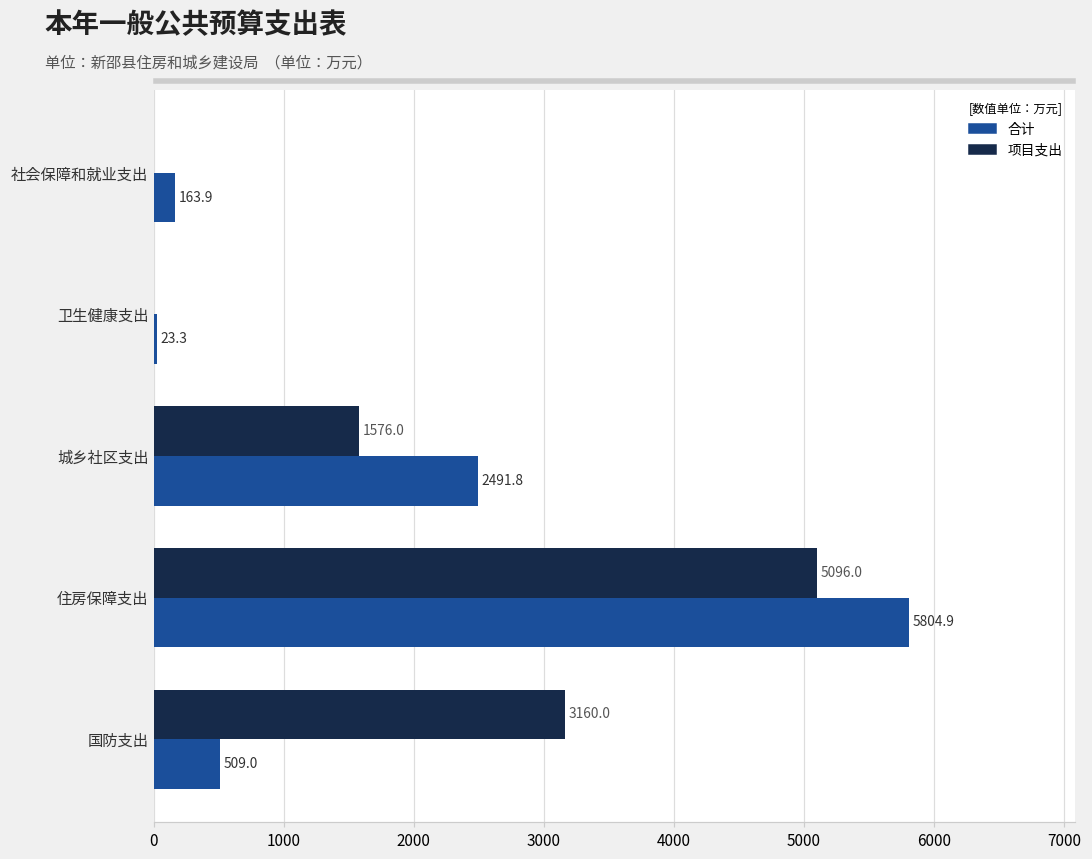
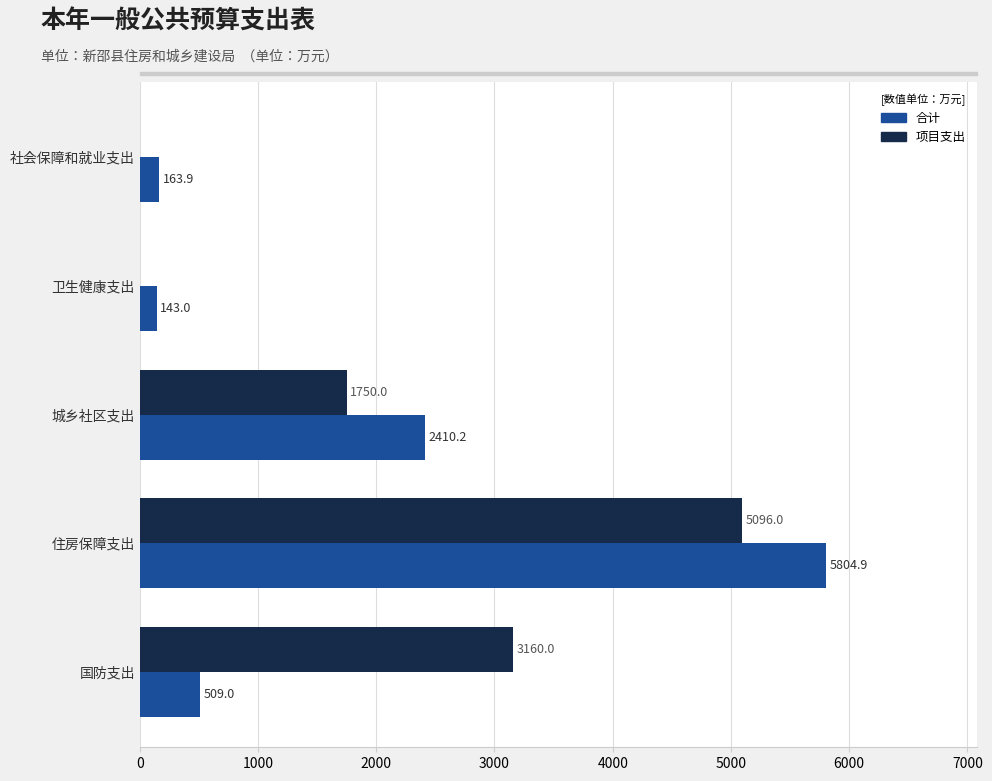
  {
    "合计": {
      "社会保障和就业支出": 163.9,
-     "卫生健康支出": 23.3,
-     "城乡社区支出": 2491.8,
+     "卫生健康支出": 143.0,
+     "城乡社区支出": 2410.2,
      "住房保障支出": 5804.9,
      "国防支出": 509.0
    },
    "项目支出": {
-     "城乡社区支出": 1576.0,
+     "城乡社区支出": 1750.0,
      "住房保障支出": 5096.0,
      "国防支出": 3160.0
    }
  }
